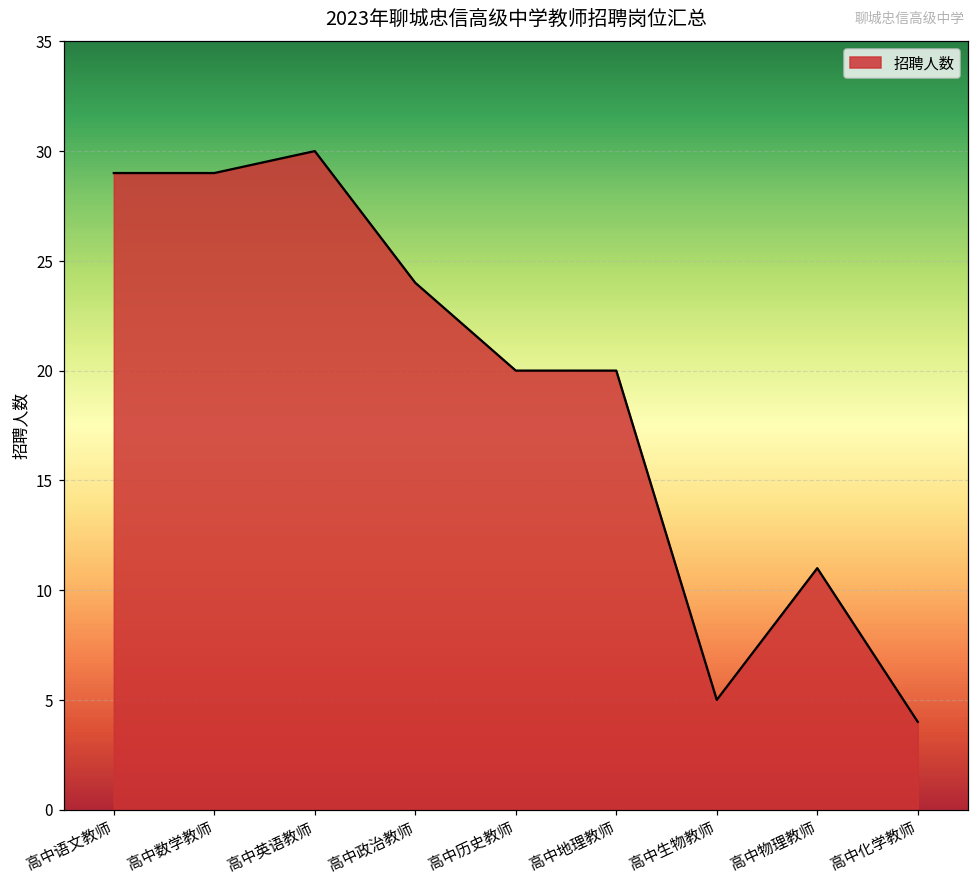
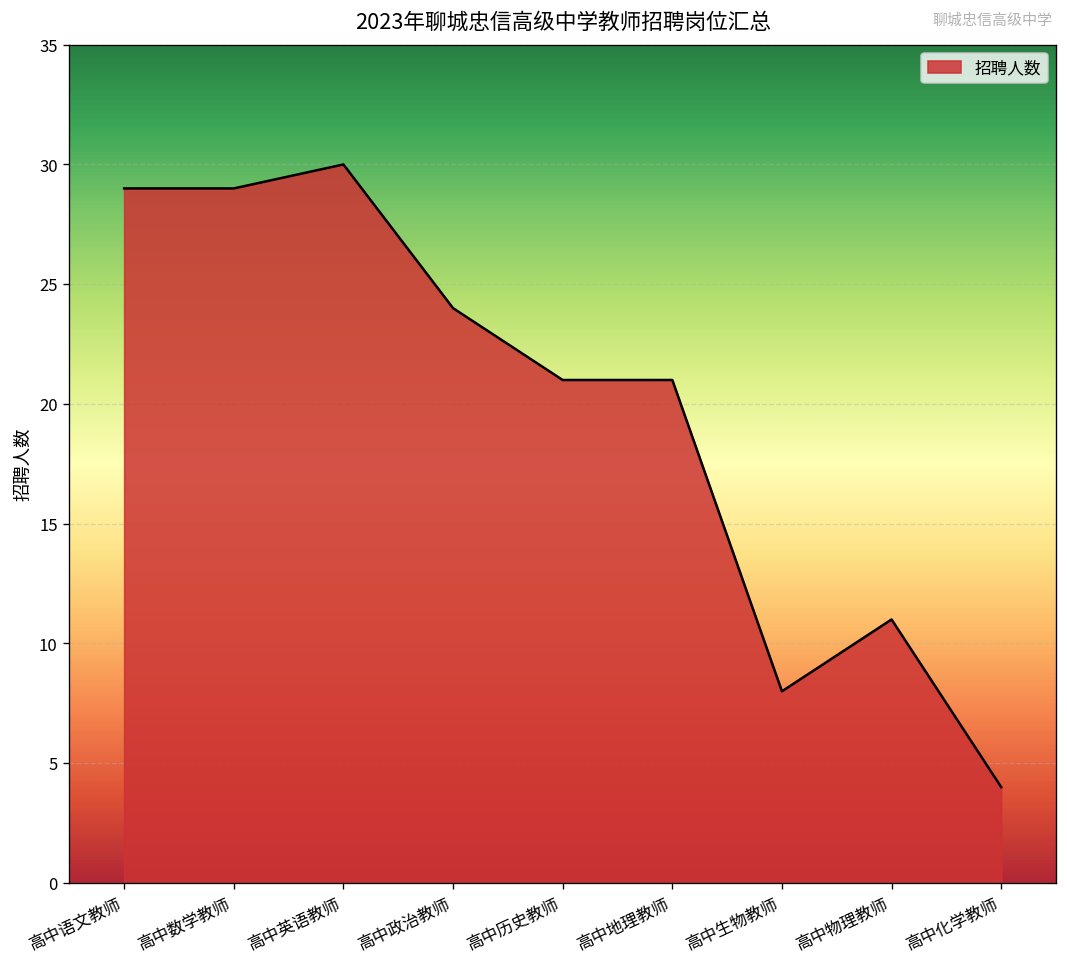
  {
    "高中语文教师": 29,
    "高中数学教师": 29,
    "高中英语教师": 30,
    "高中政治教师": 24,
-   "高中历史教师": 20,
-   "高中地理教师": 20,
-   "高中生物教师": 5,
+   "高中历史教师": 21,
+   "高中地理教师": 21,
+   "高中生物教师": 8,
    "高中物理教师": 11,
    "高中化学教师": 4
  }
